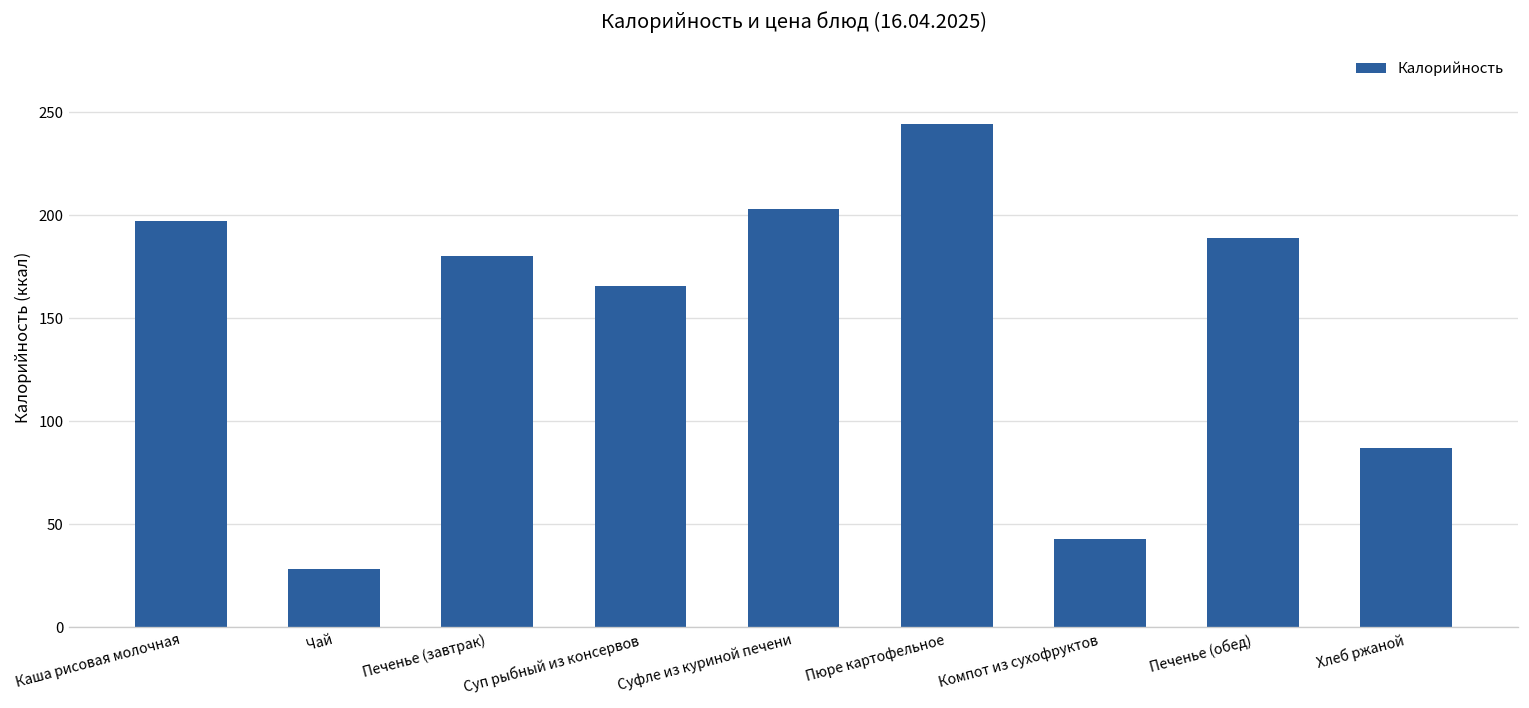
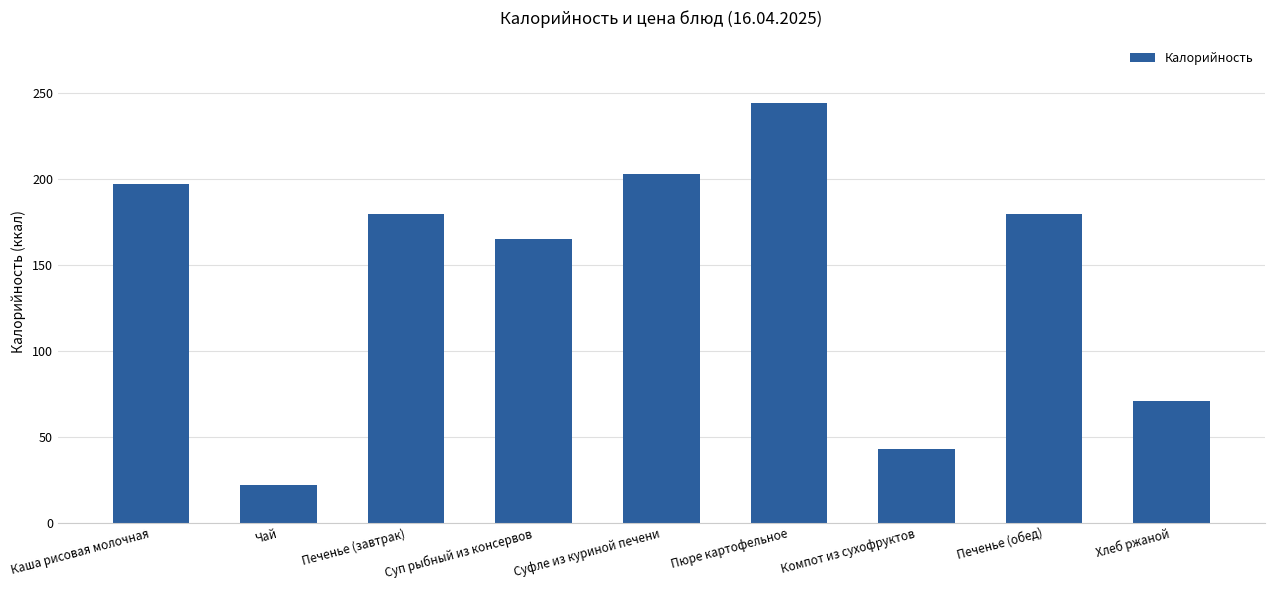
  {
    "Каша рисовая молочная": 197,
-   "Чай": 28,
+   "Чай": 22,
    "Печенье (завтрак)": 180,
    "Суп рыбный из консервов": 165,
    "Суфле из куриной печени": 203,
    "Пюре картофельное": 244,
    "Компот из сухофруктов": 43,
-   "Печенье (обед)": 189,
-   "Хлеб ржаной": 87
+   "Печенье (обед)": 180,
+   "Хлеб ржаной": 71
  }
